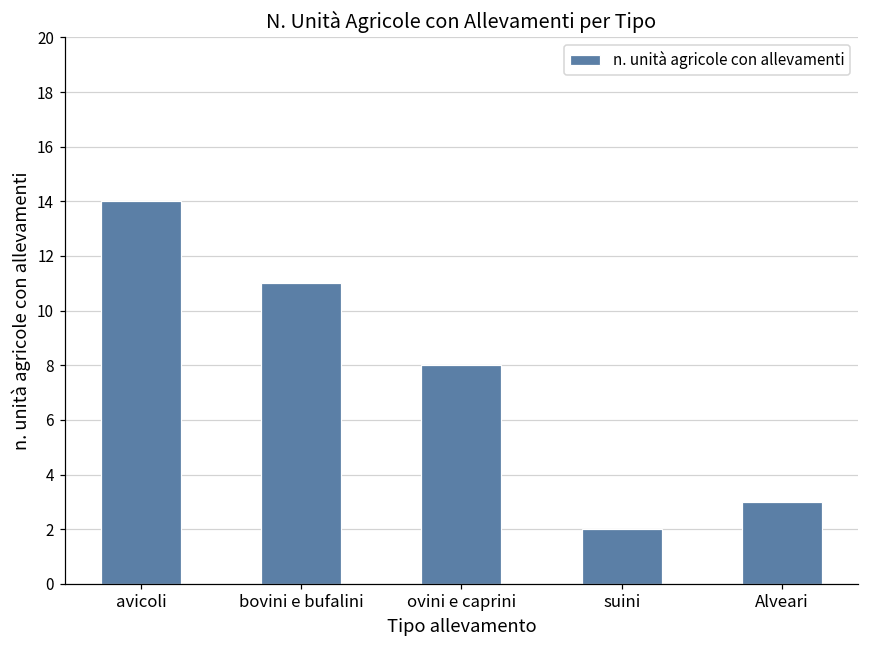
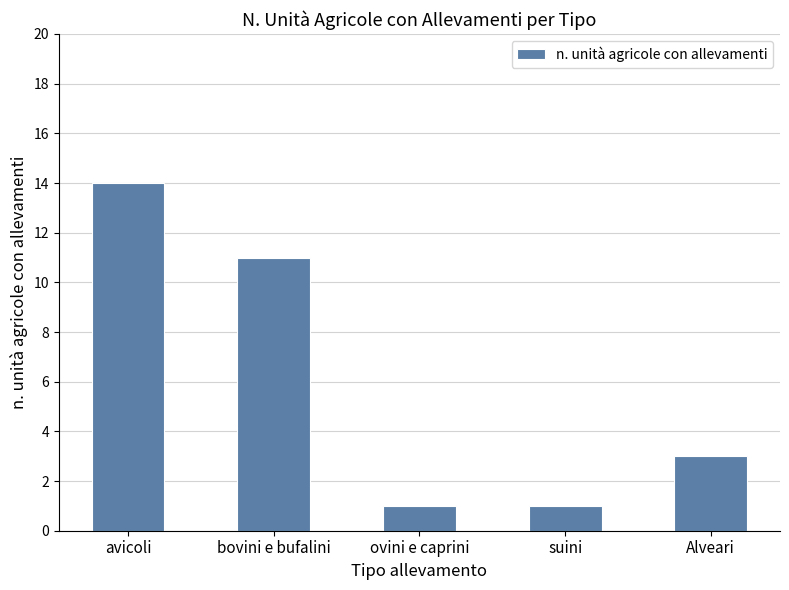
  {
    "avicoli": 14,
    "bovini e bufalini": 11,
-   "ovini e caprini": 8,
-   "suini": 2,
+   "ovini e caprini": 1,
+   "suini": 1,
    "Alveari": 3
  }
